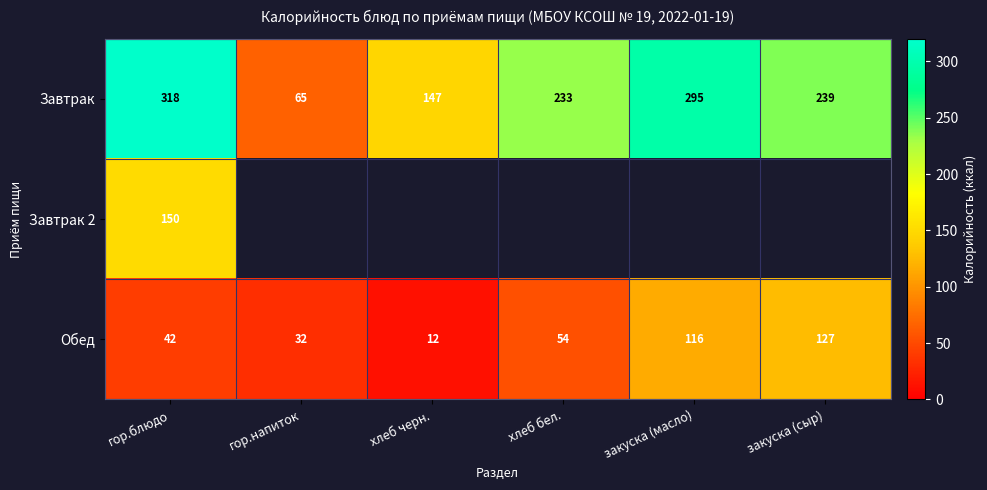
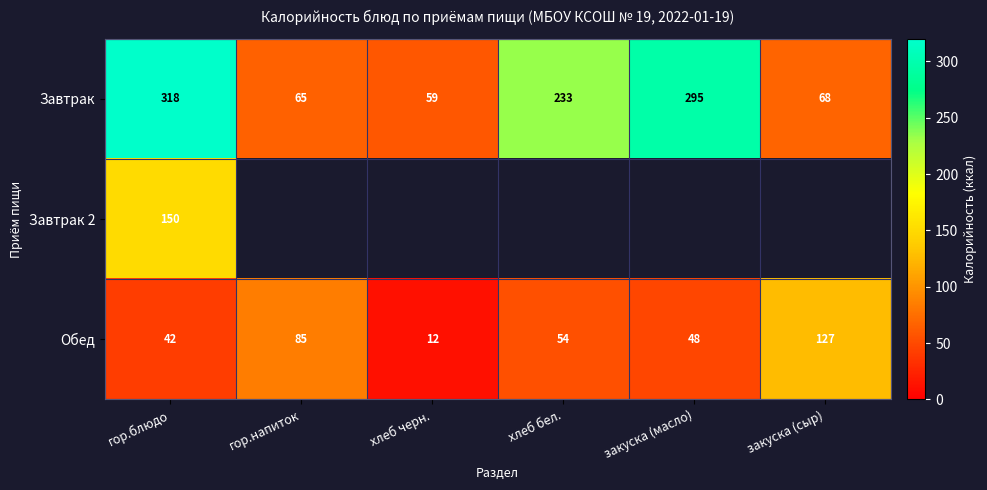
  {
    "Завтрак": {
      "гор.блюдо": 318,
      "гор.напиток": 65,
-     "хлеб черн.": 147,
+     "хлеб черн.": 59,
      "хлеб бел.": 233,
      "закуска (масло)": 295,
-     "закуска (сыр)": 239
+     "закуска (сыр)": 68
    },
    "Завтрак 2": {
      "гор.блюдо": 150
    },
    "Обед": {
      "гор.блюдо": 42,
-     "гор.напиток": 32,
+     "гор.напиток": 85,
      "хлеб черн.": 12,
      "хлеб бел.": 54,
-     "закуска (масло)": 116,
+     "закуска (масло)": 48,
      "закуска (сыр)": 127
    }
  }
